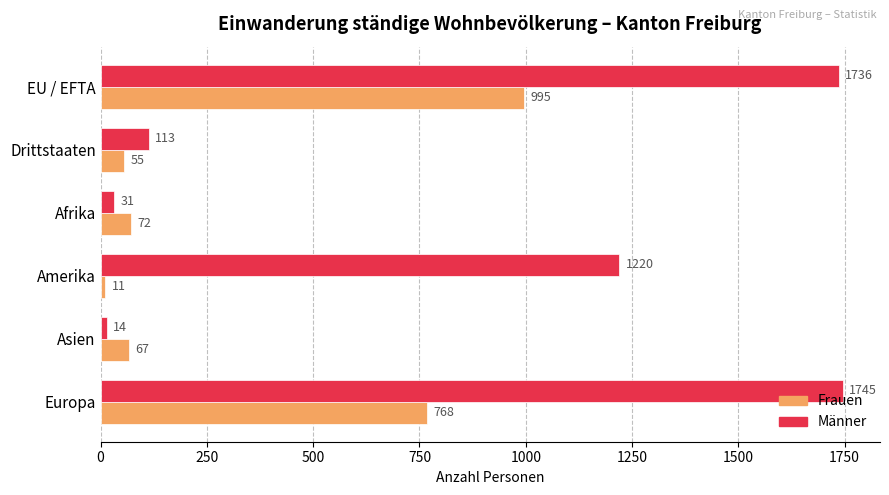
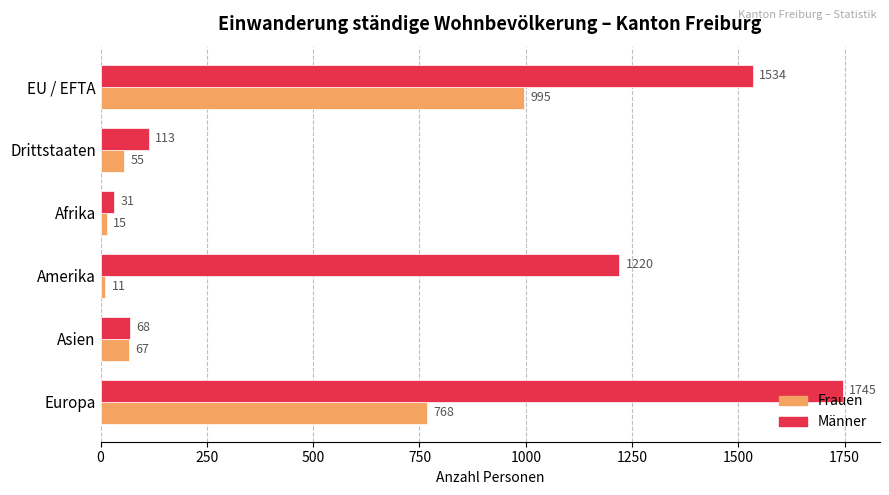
  {
    "Frauen": {
      "EU / EFTA": 995,
      "Drittstaaten": 55,
-     "Afrika": 72,
+     "Afrika": 15,
      "Amerika": 11,
      "Asien": 67,
      "Europa": 768
    },
    "Männer": {
-     "EU / EFTA": 1736,
+     "EU / EFTA": 1534,
      "Drittstaaten": 113,
      "Afrika": 31,
      "Amerika": 1220,
-     "Asien": 14,
+     "Asien": 68,
      "Europa": 1745
    }
  }
